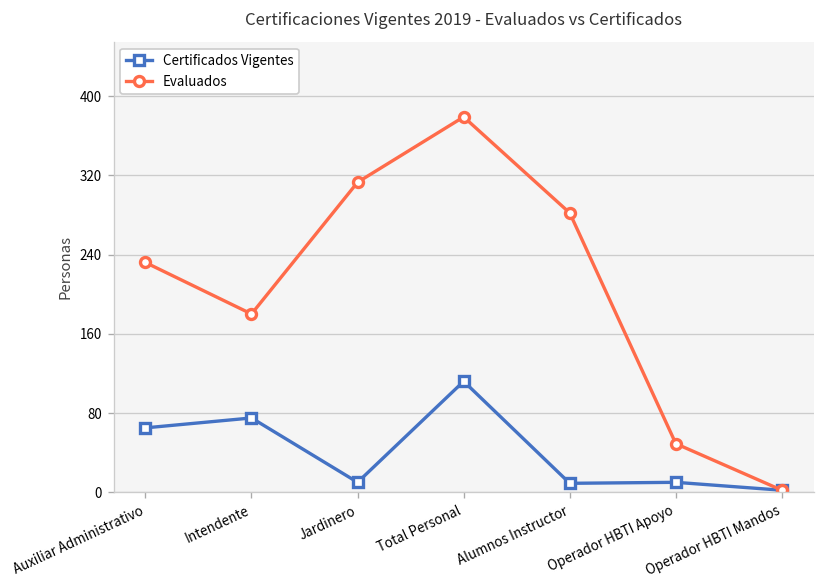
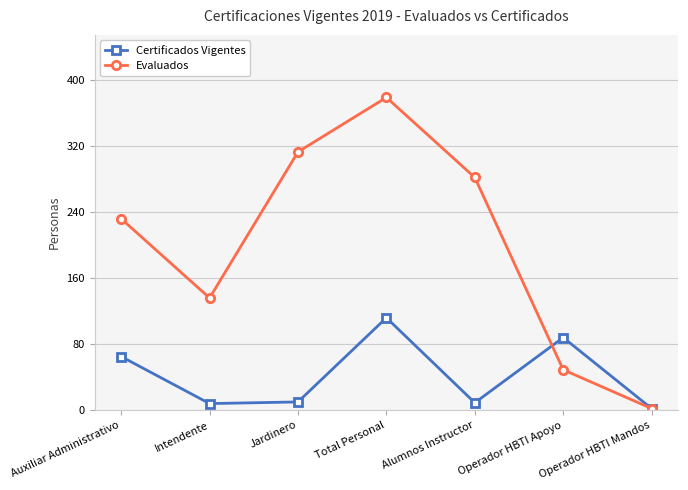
  {
    "Certificados Vigentes": {
      "Auxiliar Administrativo": 70,
-     "Intendente": 80,
+     "Intendente": 10,
      "Jardinero": 10,
      "Total Personal": 110,
      "Alumnos Instructor": 10,
-     "Operador HBTI Apoyo": 10
+     "Operador HBTI Apoyo": 90
    },
    "Evaluados": {
      "Auxiliar Administrativo": 230,
-     "Intendente": 180,
+     "Intendente": 140,
      "Jardinero": 310,
      "Total Personal": 380,
      "Alumnos Instructor": 280,
      "Operador HBTI Apoyo": 50
    }
  }
